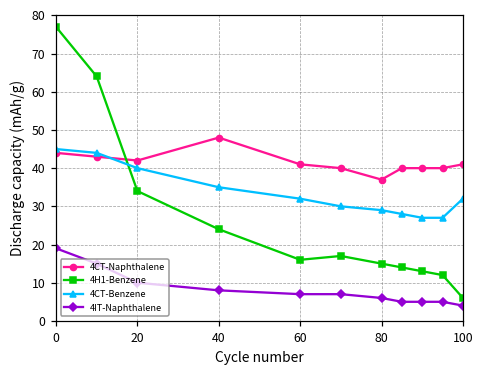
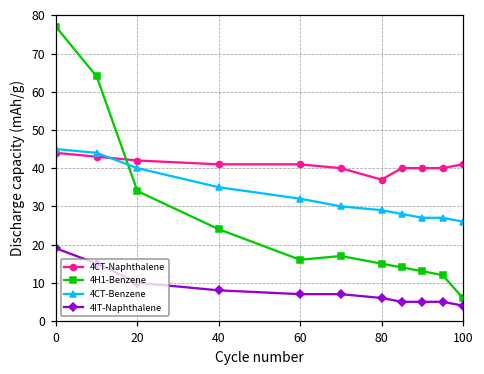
  {
    "4CT-Naphthalene": {
      "0": 44,
      "20": 42,
-     "40": 48,
+     "40": 41,
      "60": 41,
      "80": 37,
      "100": 41
    },
    "4H1-Benzene": {
      "0": 77,
      "20": 34,
      "40": 24,
      "60": 16,
      "80": 15,
      "100": 6
    },
    "4CT-Benzene": {
      "0": 45,
      "20": 40,
      "40": 35,
      "60": 32,
      "80": 29,
-     "100": 32
+     "100": 26
    },
    "4IT-Naphthalene": {
      "0": 19,
      "40": 8,
      "60": 7,
      "80": 6,
      "100": 4
    }
  }
